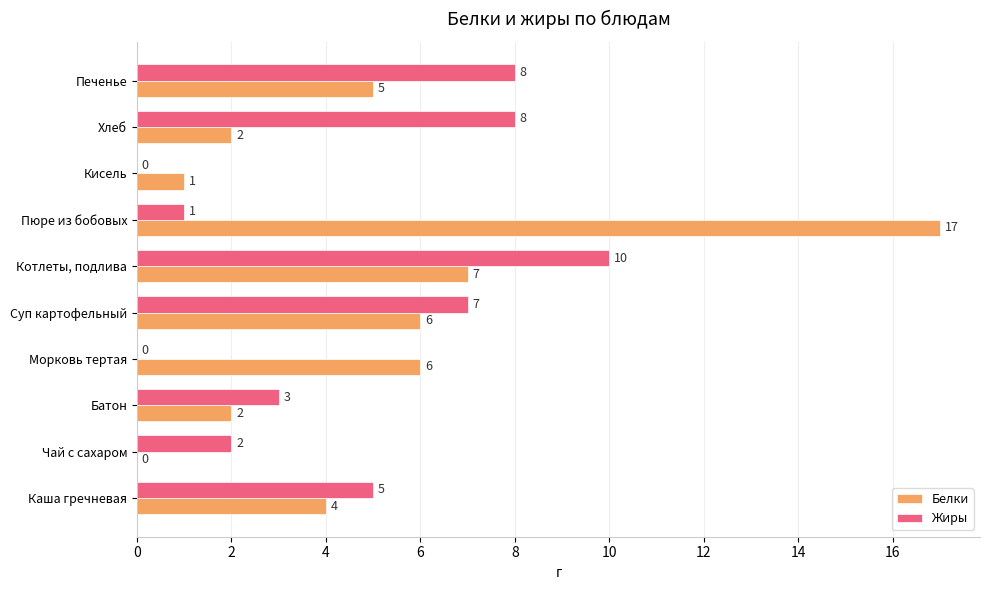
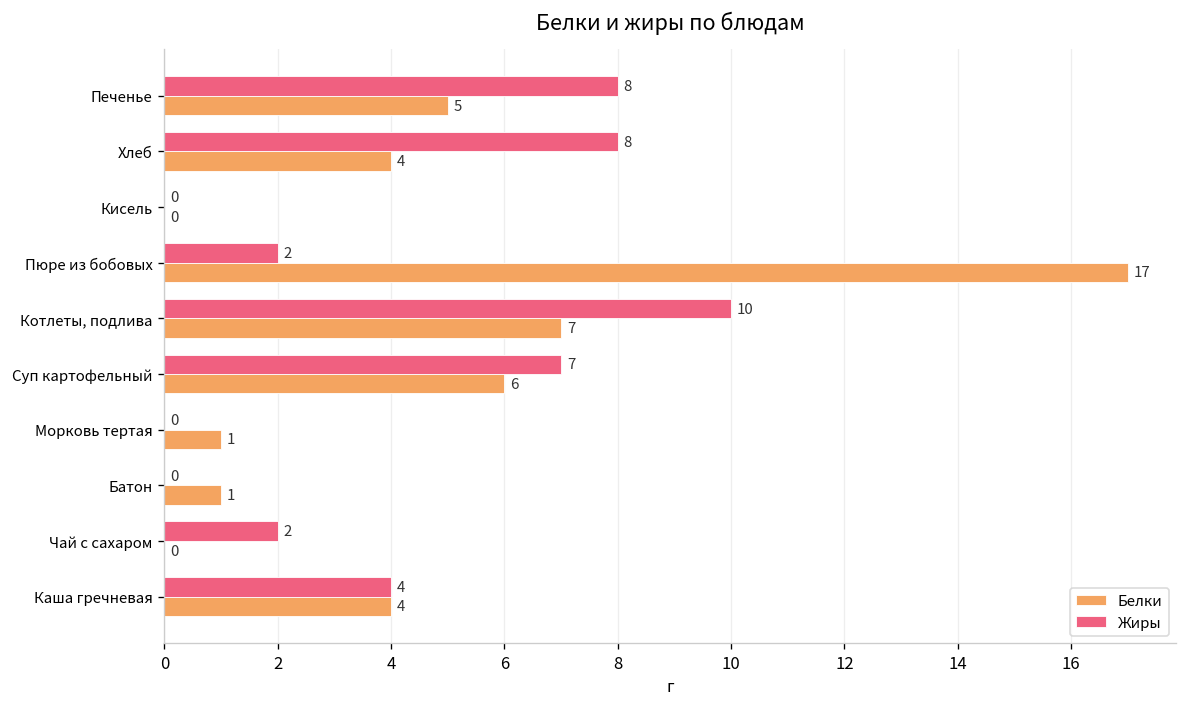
  {
    "Белки": {
      "Печенье": 5,
-     "Хлеб": 2,
-     "Кисель": 1,
+     "Хлеб": 4,
+     "Кисель": 0,
      "Пюре из бобовых": 17,
      "Котлеты, подлива": 7,
      "Суп картофельный": 6,
-     "Морковь тертая": 6,
-     "Батон": 2,
+     "Морковь тертая": 1,
+     "Батон": 1,
      "Чай с сахаром": 0,
      "Каша гречневая": 4
    },
    "Жиры": {
      "Печенье": 8,
      "Хлеб": 8,
      "Кисель": 0,
-     "Пюре из бобовых": 1,
+     "Пюре из бобовых": 2,
      "Котлеты, подлива": 10,
      "Суп картофельный": 7,
      "Морковь тертая": 0,
-     "Батон": 3,
+     "Батон": 0,
      "Чай с сахаром": 2,
-     "Каша гречневая": 5
+     "Каша гречневая": 4
    }
  }
